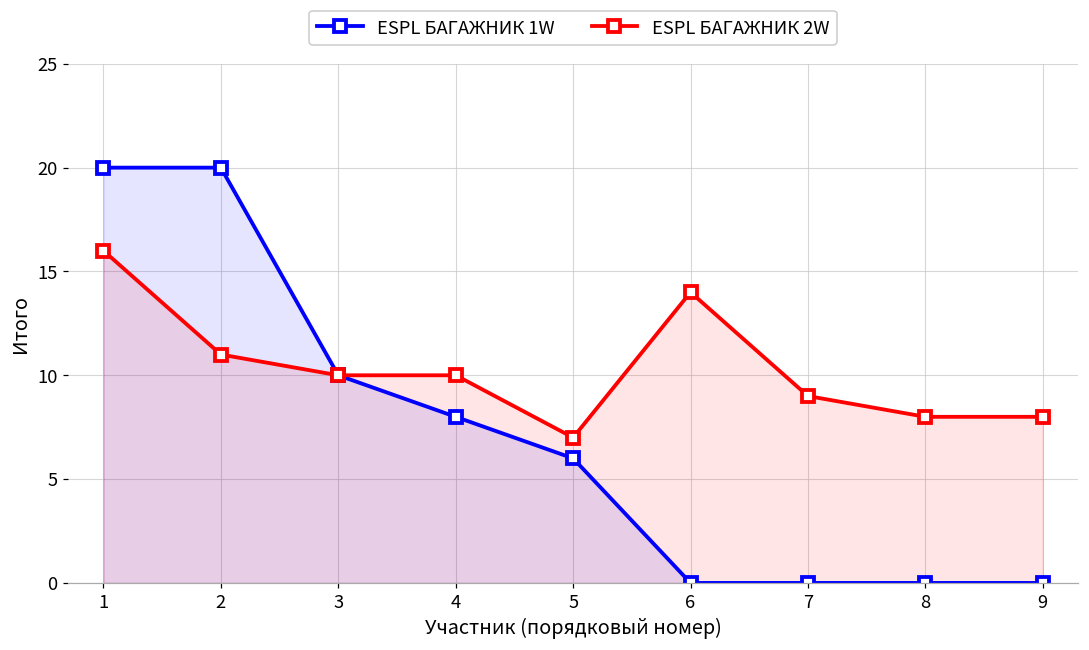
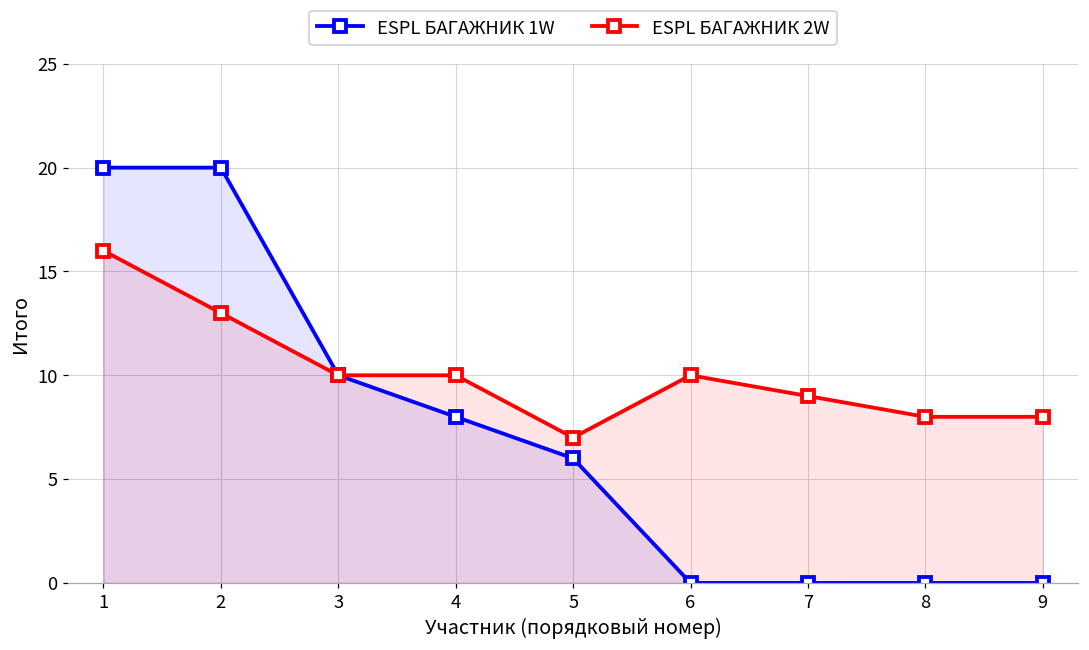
  {
    "ESPL БАГАЖНИК 1W": {
      "1": 20,
      "2": 20,
      "4": 8,
      "5": 6,
      "6": 0,
      "7": 0,
      "8": 0,
      "9": 0
    },
    "ESPL БАГАЖНИК 2W": {
      "1": 16,
-     "2": 11,
+     "2": 13,
      "4": 10,
      "5": 7,
-     "6": 14,
+     "6": 10,
      "7": 9,
      "8": 8,
      "9": 8
    }
  }
